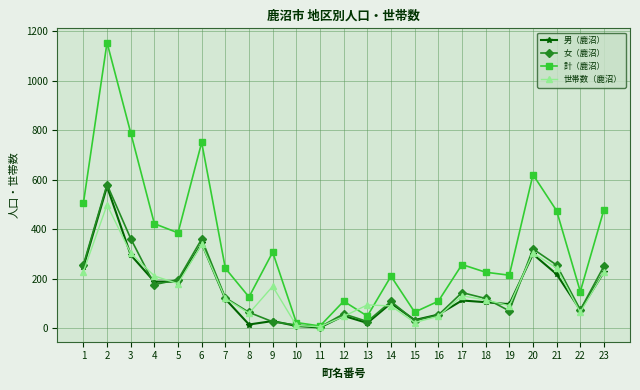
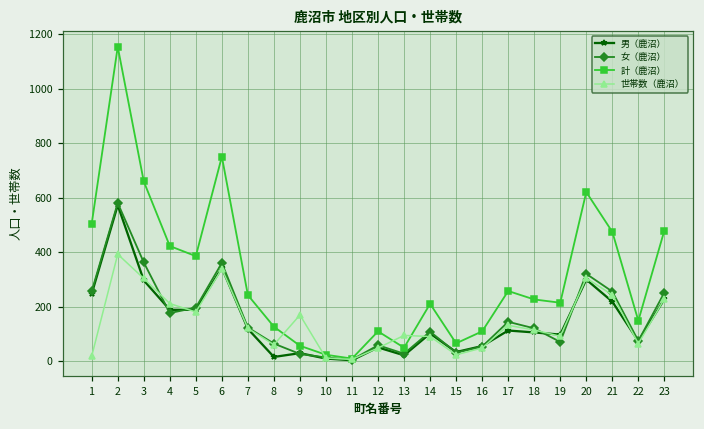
  {
    "男（鹿沼）": {
      "4": 190,
      "8": 20,
      "17": 110,
      "21": 220
    },
    "女（鹿沼）": {
      "3": 360,
      "4": 180,
      "6": 360,
      "17": 150,
      "19": 70,
      "20": 320,
      "21": 260,
      "23": 250
    },
    "計（鹿沼）": {
      "1": 510,
      "2": 1150,
-     "3": 790,
+     "3": 660,
      "4": 420,
      "5": 390,
      "6": 750,
      "7": 240,
      "8": 130,
-     "9": 310,
+     "9": 60,
      "12": 110,
      "13": 50,
      "14": 210,
      "15": 70,
      "16": 110,
      "17": 260,
      "18": 230,
      "19": 220,
      "20": 620,
      "21": 480,
      "22": 150,
      "23": 480
    },
    "世帯数（鹿沼）": {
-     "1": 230,
-     "2": 500,
+     "1": 20,
+     "2": 390,
      "4": 210,
      "9": 170,
      "13": 100,
      "14": 90,
      "17": 130,
      "21": 240
    }
  }
